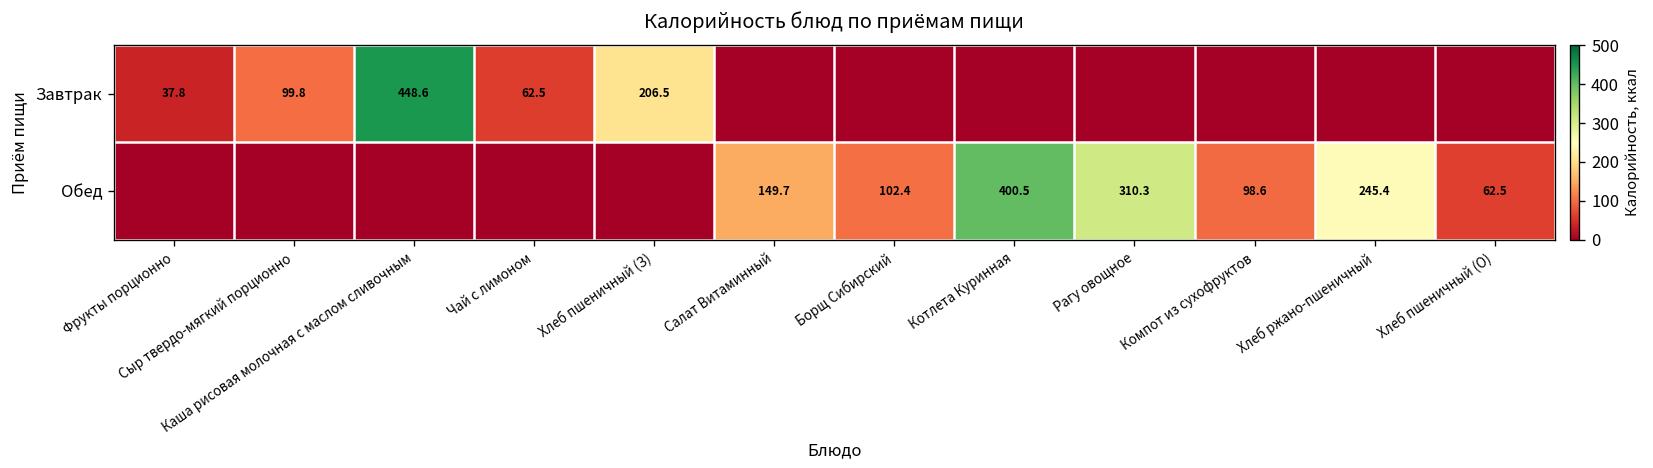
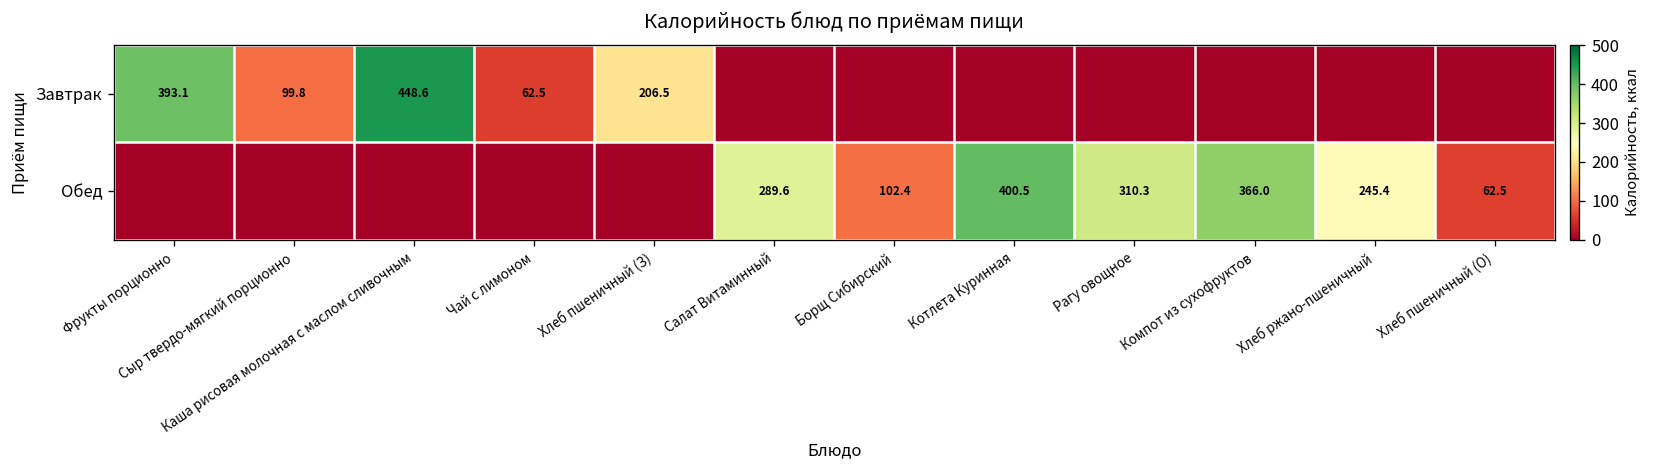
  {
    "Завтрак": {
-     "Фрукты порционно": 37.8,
+     "Фрукты порционно": 393.1,
      "Сыр твердо-мягкий порционно": 99.8,
      "Каша рисовая молочная с маслом сливочным": 448.6,
      "Чай с лимоном": 62.5,
      "Хлеб пшеничный (З)": 206.5
    },
    "Обед": {
-     "Салат Витаминный": 149.7,
+     "Салат Витаминный": 289.6,
      "Борщ Сибирский": 102.4,
      "Котлета Куринная": 400.5,
      "Рагу овощное": 310.3,
-     "Компот из сухофруктов": 98.6,
+     "Компот из сухофруктов": 366.0,
      "Хлеб ржано-пшеничный": 245.4,
      "Хлеб пшеничный (О)": 62.5
    }
  }
